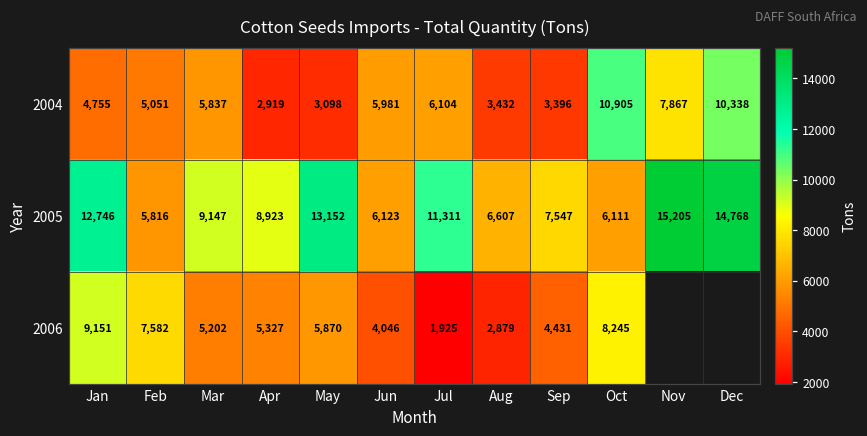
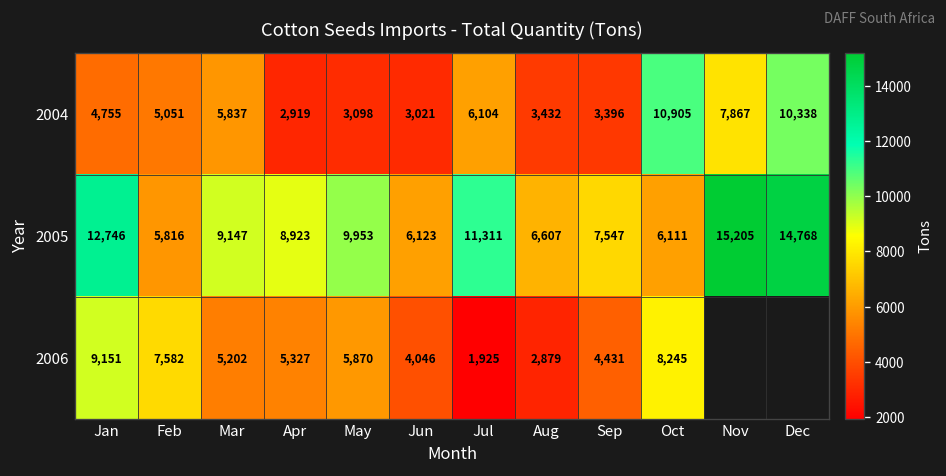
  {
    "2004": {
      "Jan": "4,755",
      "Feb": "5,051",
      "Mar": "5,837",
      "Apr": "2,919",
      "May": "3,098",
-     "Jun": "5,981",
+     "Jun": "3,021",
      "Jul": "6,104",
      "Aug": "3,432",
      "Sep": "3,396",
      "Oct": "10,905",
      "Nov": "7,867",
      "Dec": "10,338"
    },
    "2005": {
      "Jan": "12,746",
      "Feb": "5,816",
      "Mar": "9,147",
      "Apr": "8,923",
-     "May": "13,152",
+     "May": "9,953",
      "Jun": "6,123",
      "Jul": "11,311",
      "Aug": "6,607",
      "Sep": "7,547",
      "Oct": "6,111",
      "Nov": "15,205",
      "Dec": "14,768"
    },
    "2006": {
      "Jan": "9,151",
      "Feb": "7,582",
      "Mar": "5,202",
      "Apr": "5,327",
      "May": "5,870",
      "Jun": "4,046",
      "Jul": "1,925",
      "Aug": "2,879",
      "Sep": "4,431",
      "Oct": "8,245"
    }
  }
